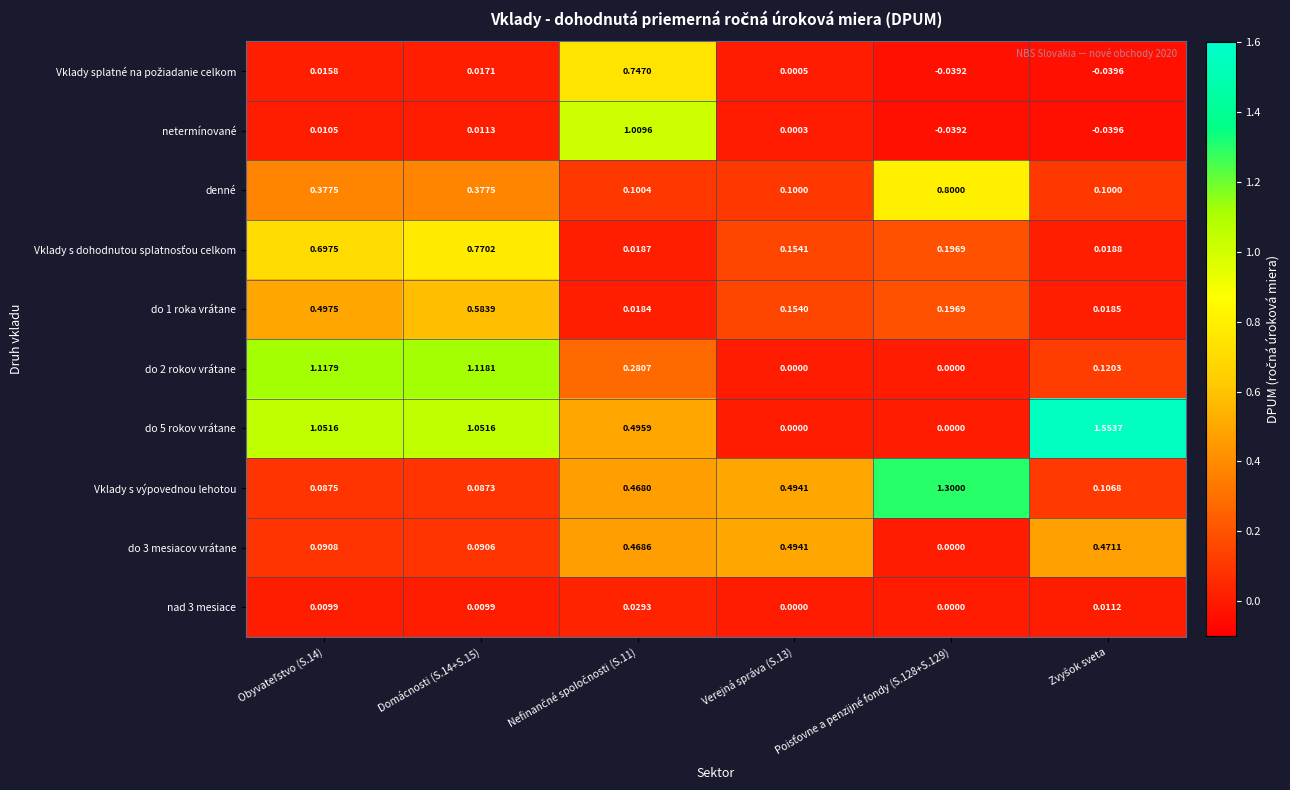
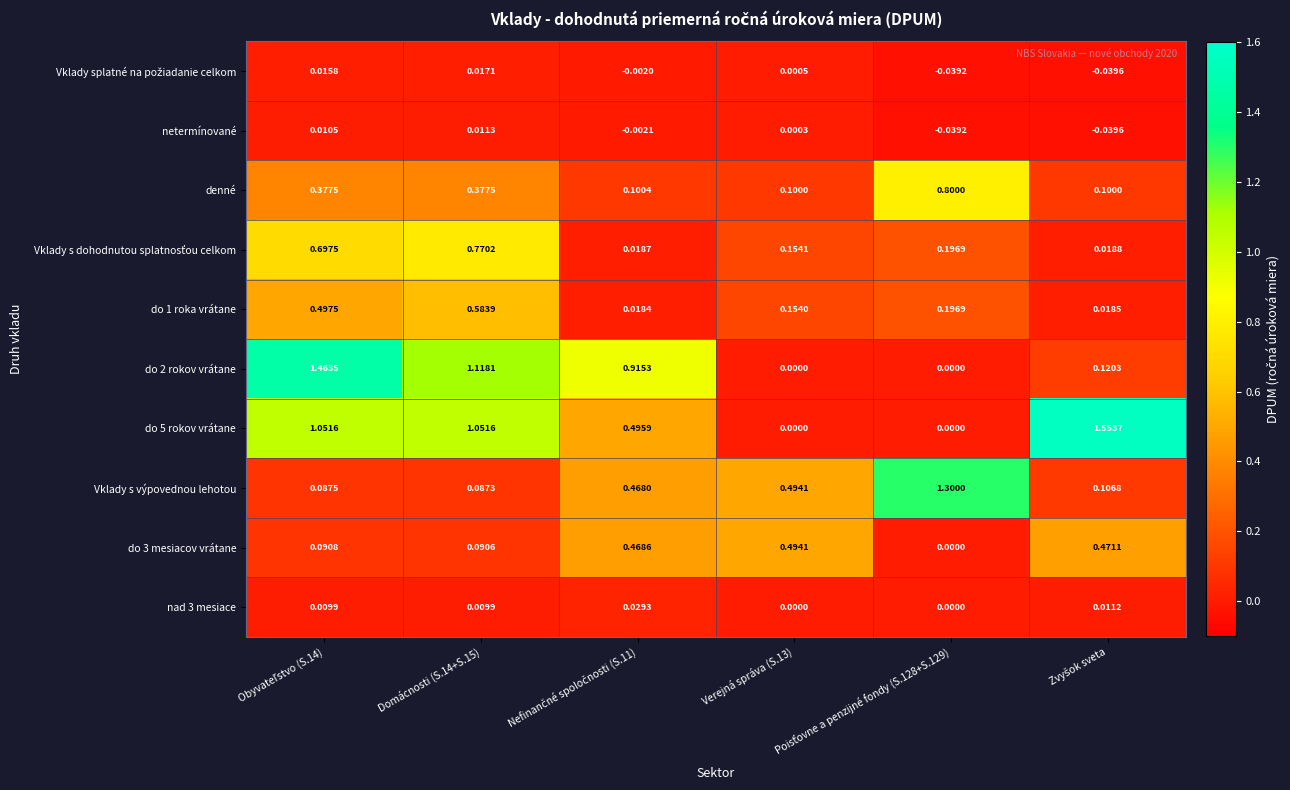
  {
    "Vklady splatné na požiadanie celkom": {
      "Obyvateľstvo (S.14)": 0.0158,
      "Domácnosti (S.14+S.15)": 0.0171,
-     "Nefinančné spoločnosti (S.11)": 0.7470,
+     "Nefinančné spoločnosti (S.11)": -0.0020,
      "Verejná správa (S.13)": 0.0005,
      "Poisťovne a penzijné fondy (S.128+S.129)": -0.0392
    },
    "netermínované": {
      "Obyvateľstvo (S.14)": 0.0105,
      "Domácnosti (S.14+S.15)": 0.0113,
-     "Nefinančné spoločnosti (S.11)": 1.0096,
+     "Nefinančné spoločnosti (S.11)": -0.0021,
      "Verejná správa (S.13)": 0.0003,
      "Poisťovne a penzijné fondy (S.128+S.129)": -0.0392,
      "Zvyšok sveta": -0.0396
    },
    "denné": {
      "Obyvateľstvo (S.14)": 0.3775,
      "Domácnosti (S.14+S.15)": 0.3775,
      "Nefinančné spoločnosti (S.11)": 0.1004,
      "Verejná správa (S.13)": 0.1000,
      "Poisťovne a penzijné fondy (S.128+S.129)": 0.8000,
      "Zvyšok sveta": 0.1000
    },
    "Vklady s dohodnutou splatnosťou celkom": {
      "Obyvateľstvo (S.14)": 0.6975,
      "Domácnosti (S.14+S.15)": 0.7702,
      "Nefinančné spoločnosti (S.11)": 0.0187,
      "Verejná správa (S.13)": 0.1541,
      "Poisťovne a penzijné fondy (S.128+S.129)": 0.1969,
      "Zvyšok sveta": 0.0188
    },
    "do 1 roka vrátane": {
      "Obyvateľstvo (S.14)": 0.4975,
      "Domácnosti (S.14+S.15)": 0.5839,
      "Nefinančné spoločnosti (S.11)": 0.0184,
      "Verejná správa (S.13)": 0.1540,
      "Poisťovne a penzijné fondy (S.128+S.129)": 0.1969,
      "Zvyšok sveta": 0.0185
    },
    "do 2 rokov vrátane": {
-     "Obyvateľstvo (S.14)": 1.1179,
+     "Obyvateľstvo (S.14)": 1.4635,
      "Domácnosti (S.14+S.15)": 1.1181,
-     "Nefinančné spoločnosti (S.11)": 0.2807,
+     "Nefinančné spoločnosti (S.11)": 0.9153,
      "Verejná správa (S.13)": 0.0000,
      "Poisťovne a penzijné fondy (S.128+S.129)": 0.0000,
      "Zvyšok sveta": 0.1203
    },
    "do 5 rokov vrátane": {
      "Obyvateľstvo (S.14)": 1.0516,
      "Domácnosti (S.14+S.15)": 1.0516,
      "Nefinančné spoločnosti (S.11)": 0.4959,
      "Verejná správa (S.13)": 0.0000,
      "Poisťovne a penzijné fondy (S.128+S.129)": 0.0000,
      "Zvyšok sveta": 1.5537
    },
    "Vklady s výpovednou lehotou": {
      "Obyvateľstvo (S.14)": 0.0875,
      "Domácnosti (S.14+S.15)": 0.0873,
      "Nefinančné spoločnosti (S.11)": 0.4680,
      "Verejná správa (S.13)": 0.4941,
      "Poisťovne a penzijné fondy (S.128+S.129)": 1.3000,
      "Zvyšok sveta": 0.1068
    },
    "do 3 mesiacov vrátane": {
      "Obyvateľstvo (S.14)": 0.0908,
      "Domácnosti (S.14+S.15)": 0.0906,
      "Nefinančné spoločnosti (S.11)": 0.4686,
      "Verejná správa (S.13)": 0.4941,
      "Poisťovne a penzijné fondy (S.128+S.129)": 0.0000,
      "Zvyšok sveta": 0.4711
    },
    "nad 3 mesiace": {
      "Obyvateľstvo (S.14)": 0.0099,
      "Domácnosti (S.14+S.15)": 0.0099,
      "Nefinančné spoločnosti (S.11)": 0.0293,
      "Verejná správa (S.13)": 0.0000,
      "Poisťovne a penzijné fondy (S.128+S.129)": 0.0000,
      "Zvyšok sveta": 0.0112
    }
  }
